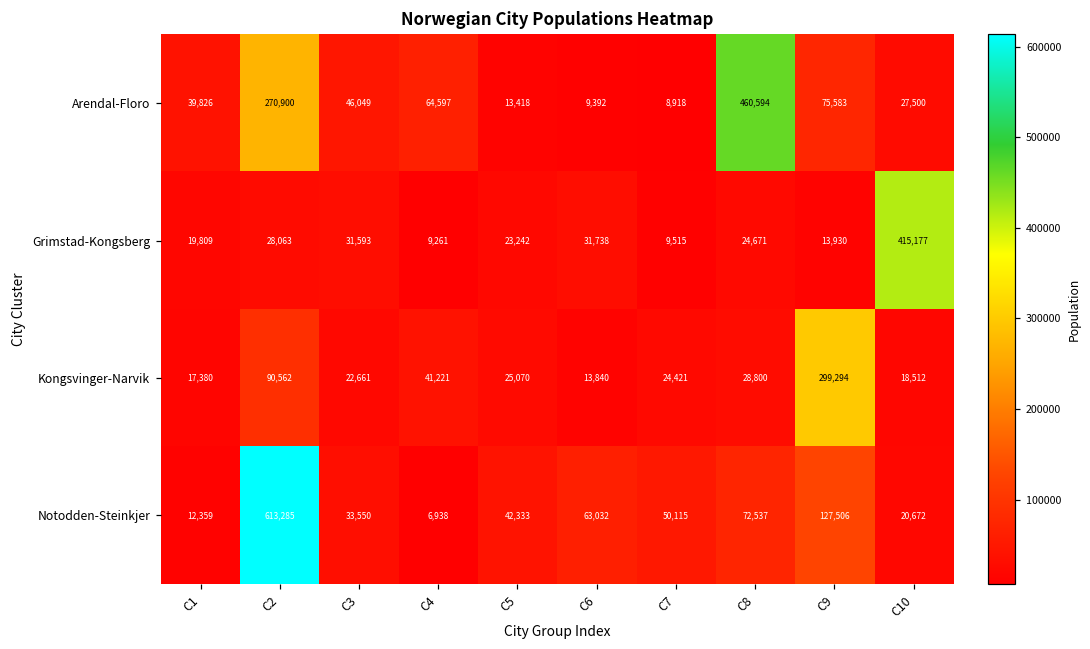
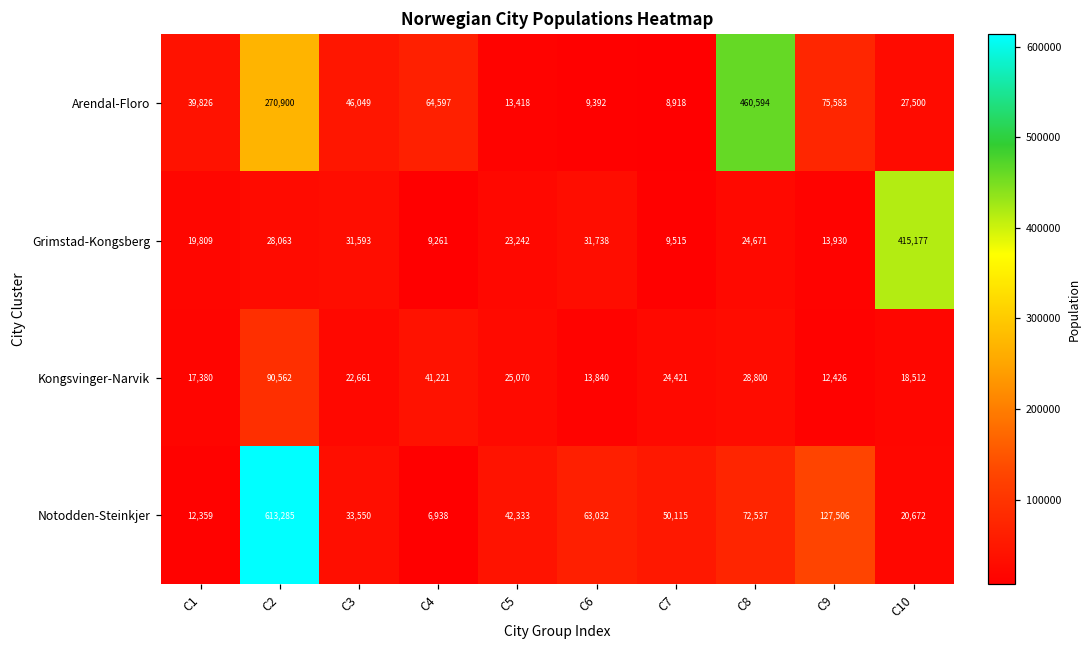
  {
    "Arendal-Floro": {
      "C1": "39,826",
      "C2": "270,900",
      "C3": "46,049",
      "C4": "64,597",
      "C5": "13,418",
      "C6": "9,392",
      "C7": "8,918",
      "C8": "460,594",
      "C9": "75,583",
      "C10": "27,500"
    },
    "Grimstad-Kongsberg": {
      "C1": "19,809",
      "C2": "28,063",
      "C3": "31,593",
      "C4": "9,261",
      "C5": "23,242",
      "C6": "31,738",
      "C7": "9,515",
      "C8": "24,671",
      "C9": "13,930",
      "C10": "415,177"
    },
    "Kongsvinger-Narvik": {
      "C1": "17,380",
      "C2": "90,562",
      "C3": "22,661",
      "C4": "41,221",
      "C5": "25,070",
      "C6": "13,840",
      "C7": "24,421",
      "C8": "28,800",
-     "C9": "299,294",
+     "C9": "12,426",
      "C10": "18,512"
    },
    "Notodden-Steinkjer": {
      "C1": "12,359",
      "C2": "613,285",
      "C3": "33,550",
      "C4": "6,938",
      "C5": "42,333",
      "C6": "63,032",
      "C7": "50,115",
      "C8": "72,537",
      "C9": "127,506",
      "C10": "20,672"
    }
  }
